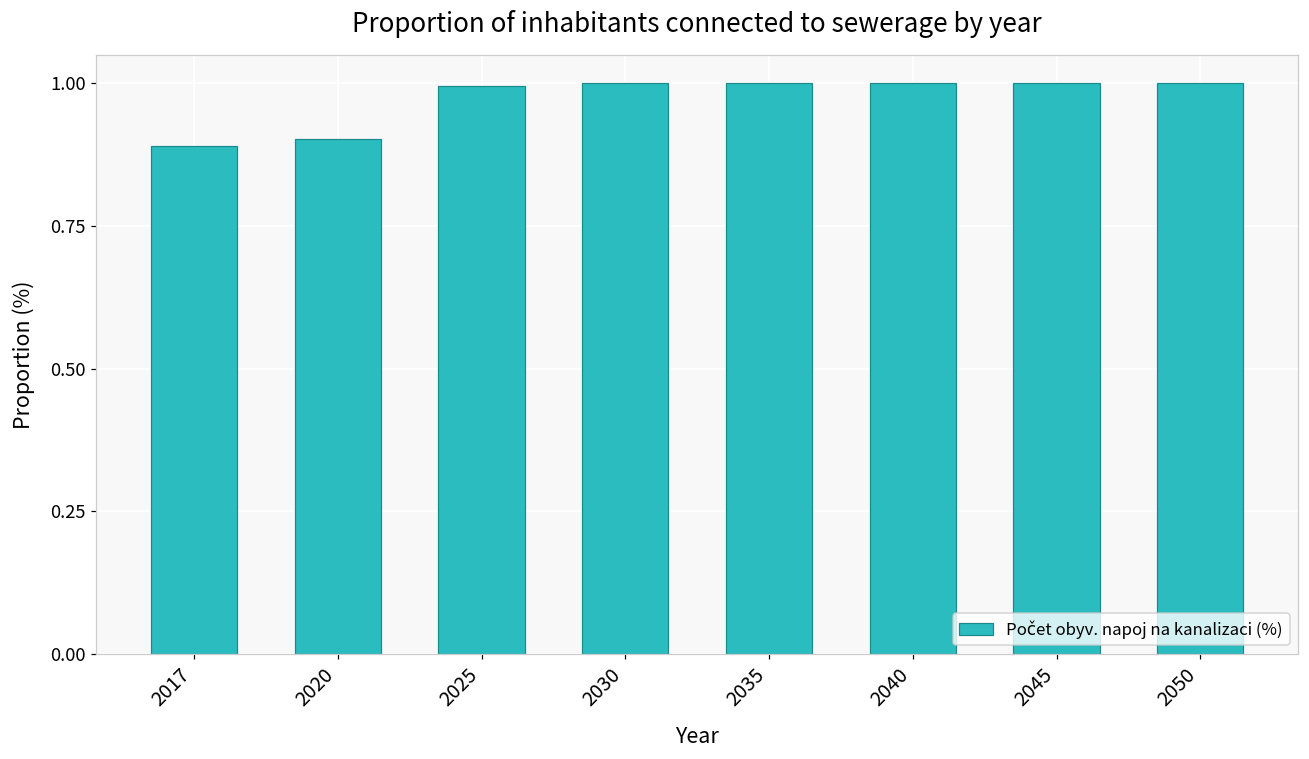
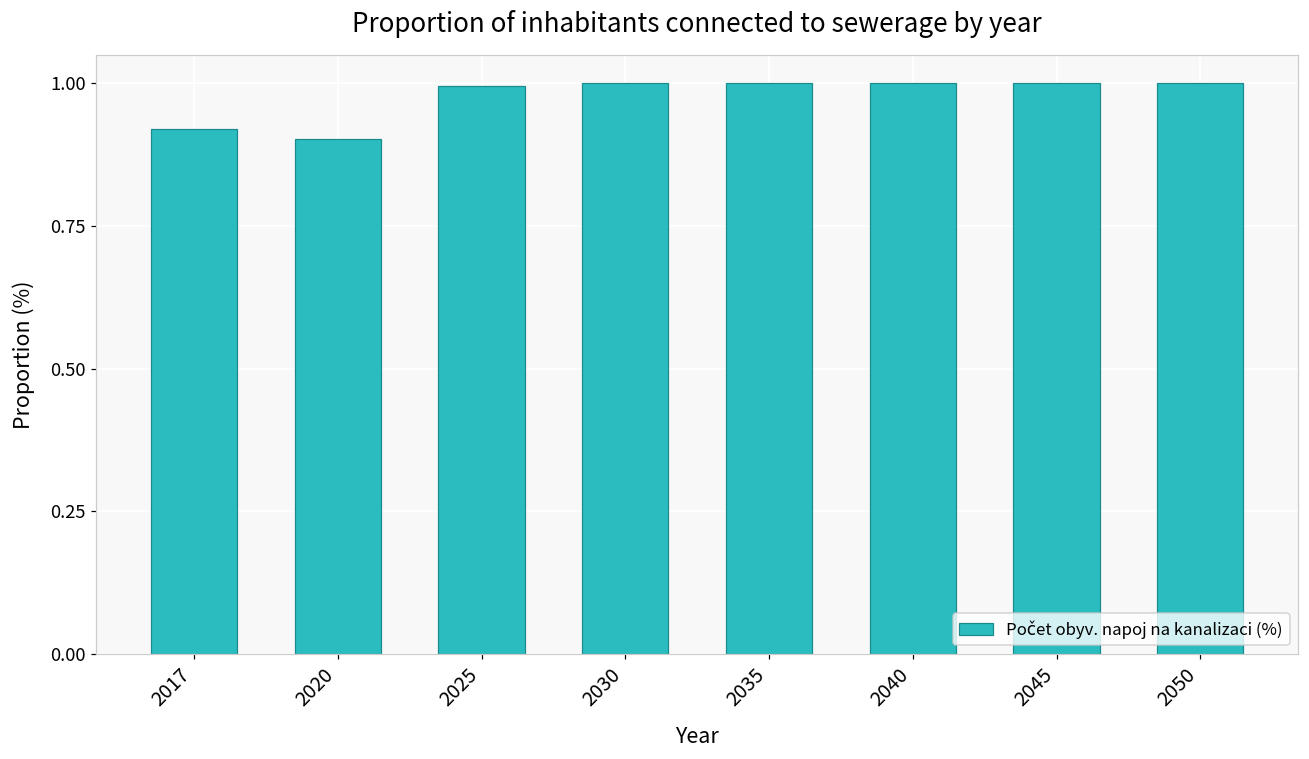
  {
-   "2017": 0.89,
+   "2017": 0.92,
    "2020": 0.90,
    "2025": 1.00,
    "2030": 1.00,
    "2035": 1.00,
    "2040": 1.00,
    "2045": 1.00,
    "2050": 1.00
  }
